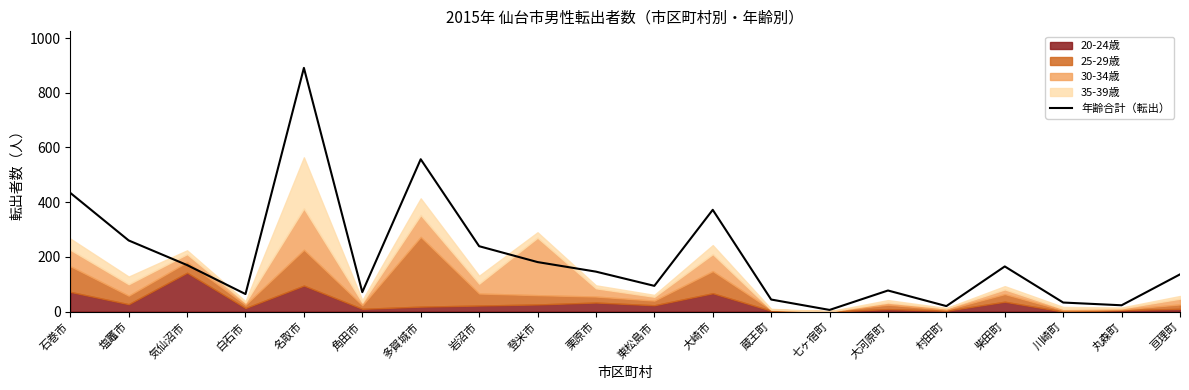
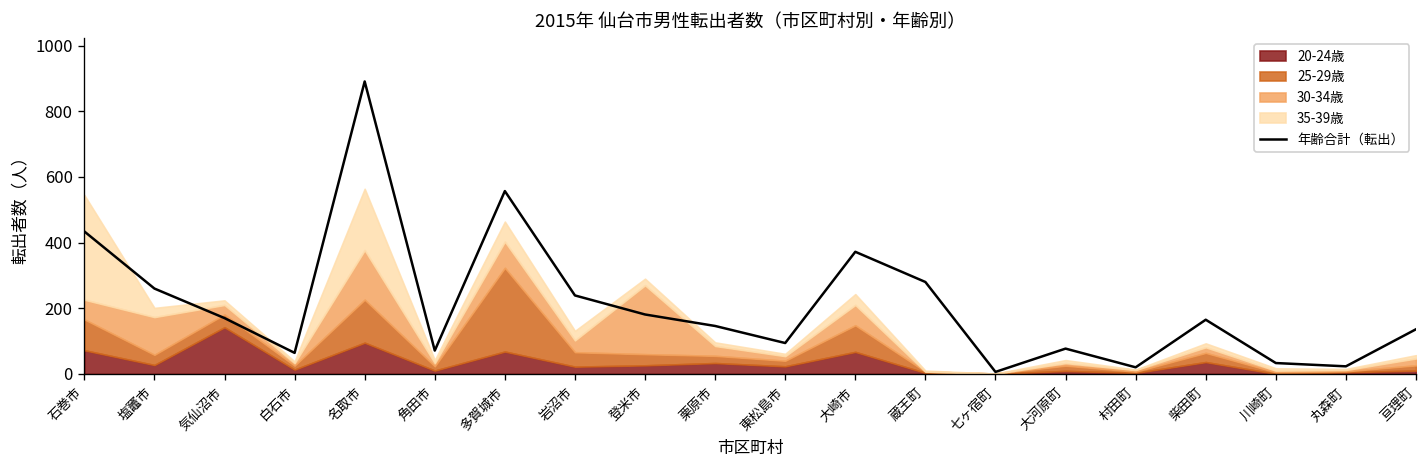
  {
    "年齢合計（転出）": {
      "石巻市": 430,
      "塩竈市": 260,
      "気仙沼市": 170,
      "白石市": 60,
      "名取市": 890,
      "角田市": 70,
      "多賀城市": 560,
      "岩沼市": 240,
      "登米市": 180,
      "栗原市": 150,
      "東松島市": 90,
      "大崎市": 370,
-     "蔵王町": 40,
+     "蔵王町": 280,
      "大河原町": 80,
      "柴田町": 170,
      "川崎町": 30,
      "亘理町": 140
    },
    "20-24歳": {
      "石巻市": 70,
      "塩竈市": 30,
      "気仙沼市": 140,
      "白石市": 10,
      "名取市": 100,
      "角田市": 10,
-     "多賀城市": 20,
+     "多賀城市": 70,
      "岩沼市": 20,
      "登米市": 30,
      "栗原市": 30,
      "東松島市": 20,
      "大崎市": 70,
      "柴田町": 40,
      "亘理町": 10
    },
    "25-29歳": {
      "石巻市": 90,
      "塩竈市": 30,
      "気仙沼市": 40,
      "名取市": 130,
      "角田市": 10,
      "多賀城市": 260,
      "岩沼市": 40,
      "登米市": 30,
      "栗原市": 20,
      "東松島市": 20,
      "大崎市": 80,
      "柴田町": 30,
      "亘理町": 20
    },
    "30-34歳": {
      "石巻市": 60,
-     "塩竈市": 40,
+     "塩竈市": 120,
      "気仙沼市": 30,
      "名取市": 150,
      "多賀城市": 80,
      "岩沼市": 40,
      "登米市": 210,
      "栗原市": 30,
      "大崎市": 60,
      "柴田町": 20,
      "亘理町": 20
    },
    "35-39歳": {
-     "石巻市": 40,
+     "石巻市": 320,
      "塩竈市": 30,
      "気仙沼市": 10,
      "名取市": 190,
      "多賀城市": 60,
      "岩沼市": 30,
      "登米市": 20,
      "栗原市": 10,
      "大崎市": 30,
      "柴田町": 10,
      "亘理町": 10
    }
  }
